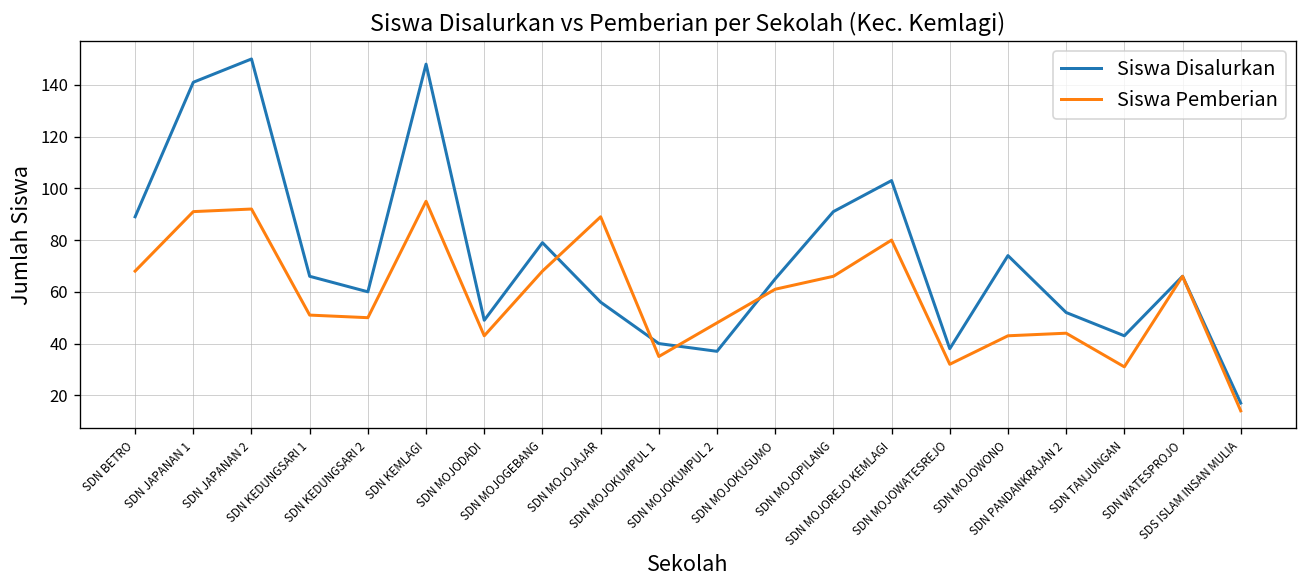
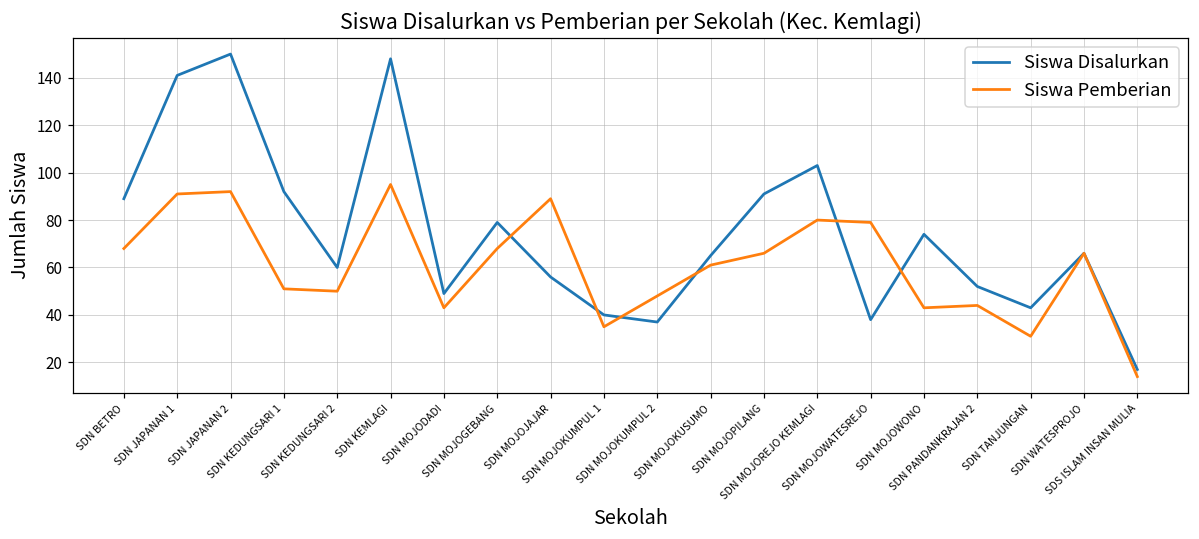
  {
    "Siswa Disalurkan": {
      "SDN BETRO": 89,
      "SDN JAPANAN 1": 141,
      "SDN JAPANAN 2": 150,
-     "SDN KEDUNGSARI 1": 66,
+     "SDN KEDUNGSARI 1": 92,
      "SDN KEDUNGSARI 2": 60,
      "SDN KEMLAGI": 148,
      "SDN MOJODADI": 49,
      "SDN MOJOGEBANG": 79,
      "SDN MOJOJAJAR": 56,
      "SDN MOJOKUMPUL 1": 40,
      "SDN MOJOKUMPUL 2": 37,
      "SDN MOJOKUSUMO": 65,
      "SDN MOJOPILANG": 91,
      "SDN MOJOREJO KEMLAGI": 103,
      "SDN MOJOWATESREJO": 38,
      "SDN MOJOWONO": 74,
      "SDN PANDANKRAJAN 2": 52,
      "SDN TANJUNGAN": 43,
      "SDS ISLAM INSAN MULIA": 17
    },
    "Siswa Pemberian": {
      "SDN BETRO": 68,
      "SDN JAPANAN 1": 91,
      "SDN JAPANAN 2": 92,
      "SDN KEDUNGSARI 1": 51,
      "SDN KEDUNGSARI 2": 50,
      "SDN KEMLAGI": 95,
      "SDN MOJODADI": 43,
      "SDN MOJOGEBANG": 68,
      "SDN MOJOJAJAR": 89,
      "SDN MOJOKUMPUL 1": 35,
      "SDN MOJOKUMPUL 2": 48,
      "SDN MOJOKUSUMO": 61,
      "SDN MOJOPILANG": 66,
      "SDN MOJOREJO KEMLAGI": 80,
-     "SDN MOJOWATESREJO": 32,
+     "SDN MOJOWATESREJO": 79,
      "SDN MOJOWONO": 43,
      "SDN PANDANKRAJAN 2": 44,
      "SDN TANJUNGAN": 31,
      "SDS ISLAM INSAN MULIA": 14
    }
  }
